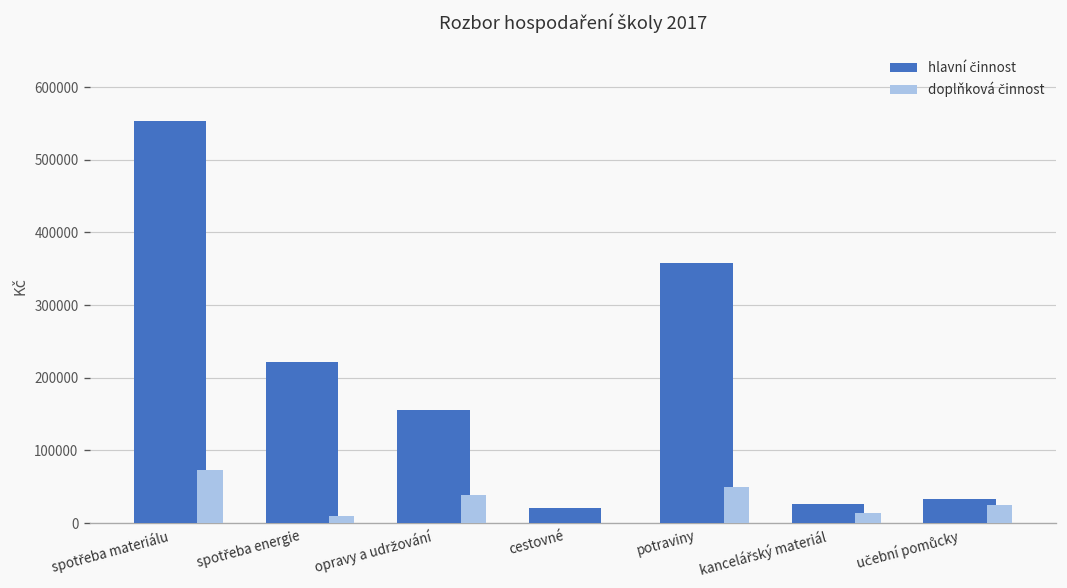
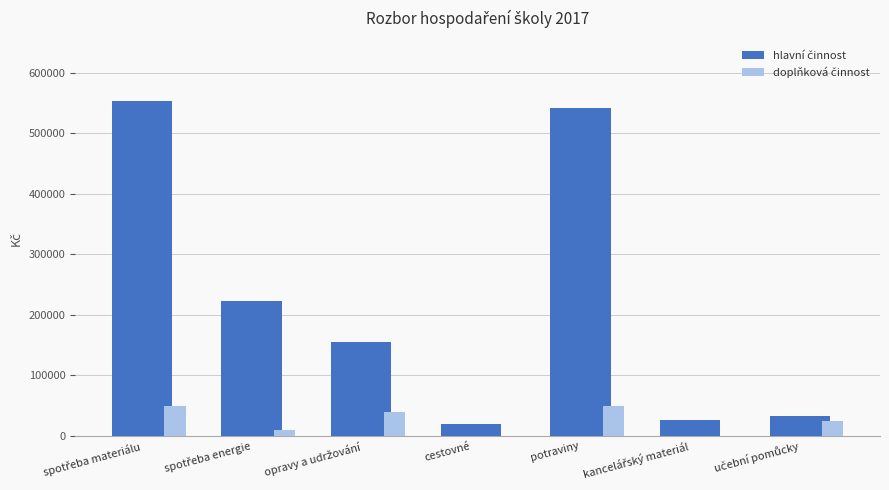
  {
    "hlavní činnost": {
      "spotřeba materiálu": 550000,
      "spotřeba energie": 220000,
      "opravy a udržování": 160000,
      "cestovné": 20000,
-     "potraviny": 360000,
+     "potraviny": 540000,
      "kancelářský materiál": 30000,
      "učební pomůcky": 30000
    },
    "doplňková činnost": {
-     "spotřeba materiálu": 70000,
+     "spotřeba materiálu": 50000,
      "spotřeba energie": 10000,
      "opravy a udržování": 40000,
      "cestovné": 0,
      "potraviny": 50000,
-     "kancelářský materiál": 10000,
+     "kancelářský materiál": 0,
      "učební pomůcky": 30000
    }
  }
